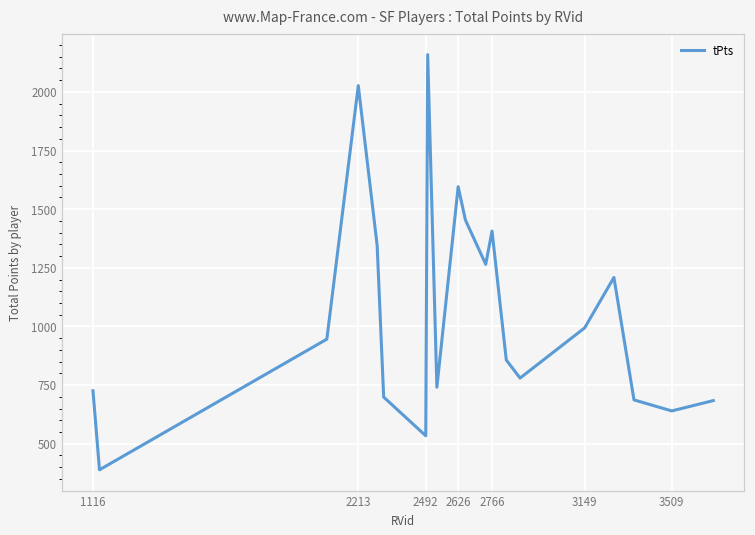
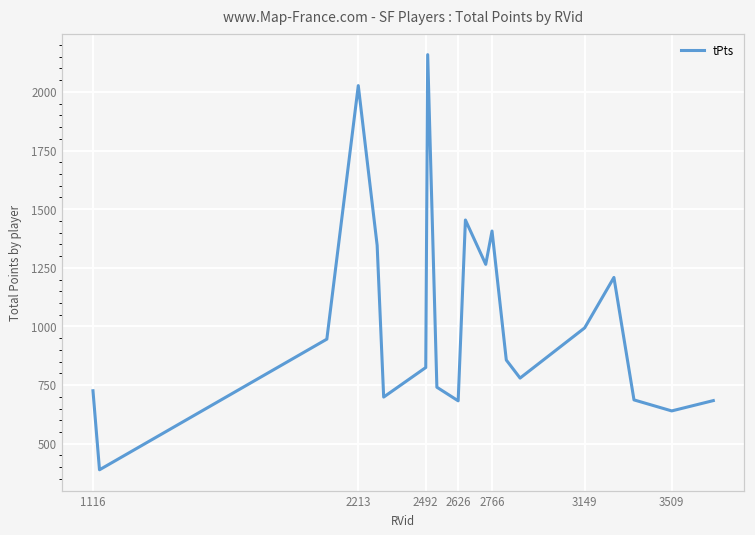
  {
    "1116": 730,
    "2213": 2030,
-   "2492": 530,
-   "2626": 1600,
+   "2492": 830,
+   "2626": 680,
    "2766": 1410,
    "3149": 990,
    "3509": 640
  }
